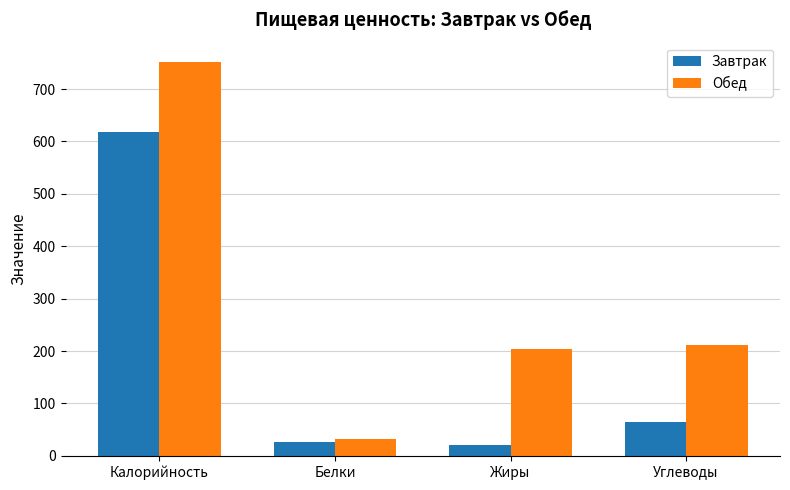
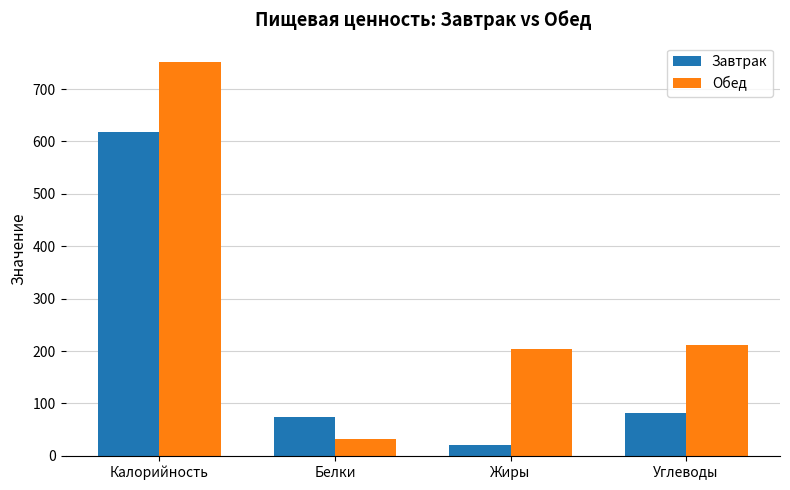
  {
    "Завтрак": {
      "Калорийность": 620,
-     "Белки": 30,
+     "Белки": 70,
      "Жиры": 20,
-     "Углеводы": 60
+     "Углеводы": 80
    },
    "Обед": {
      "Калорийность": 750,
      "Белки": 30,
      "Жиры": 200,
      "Углеводы": 210
    }
  }
